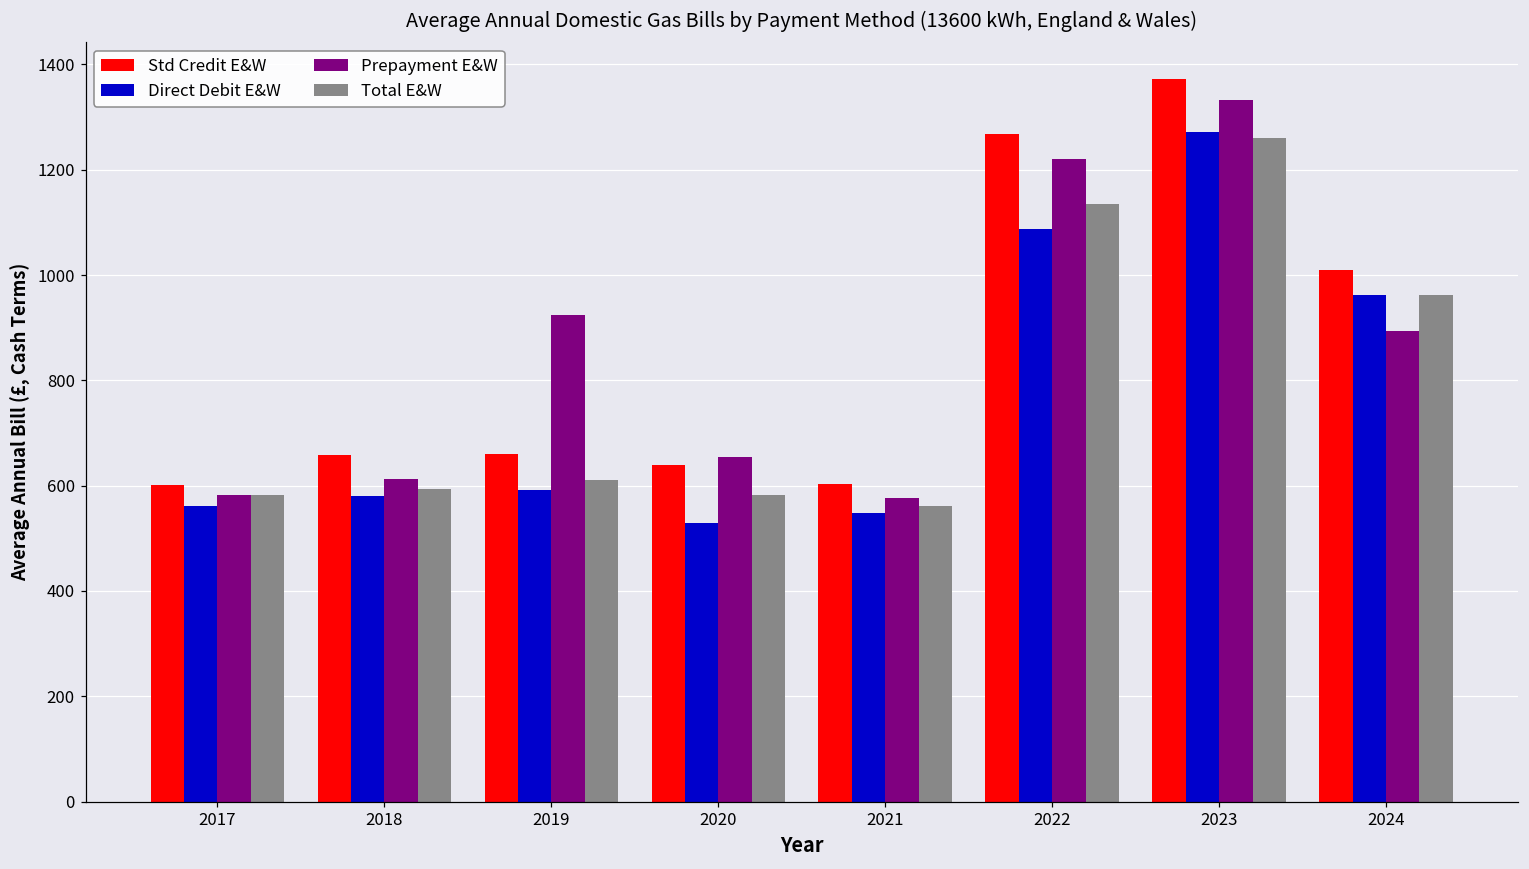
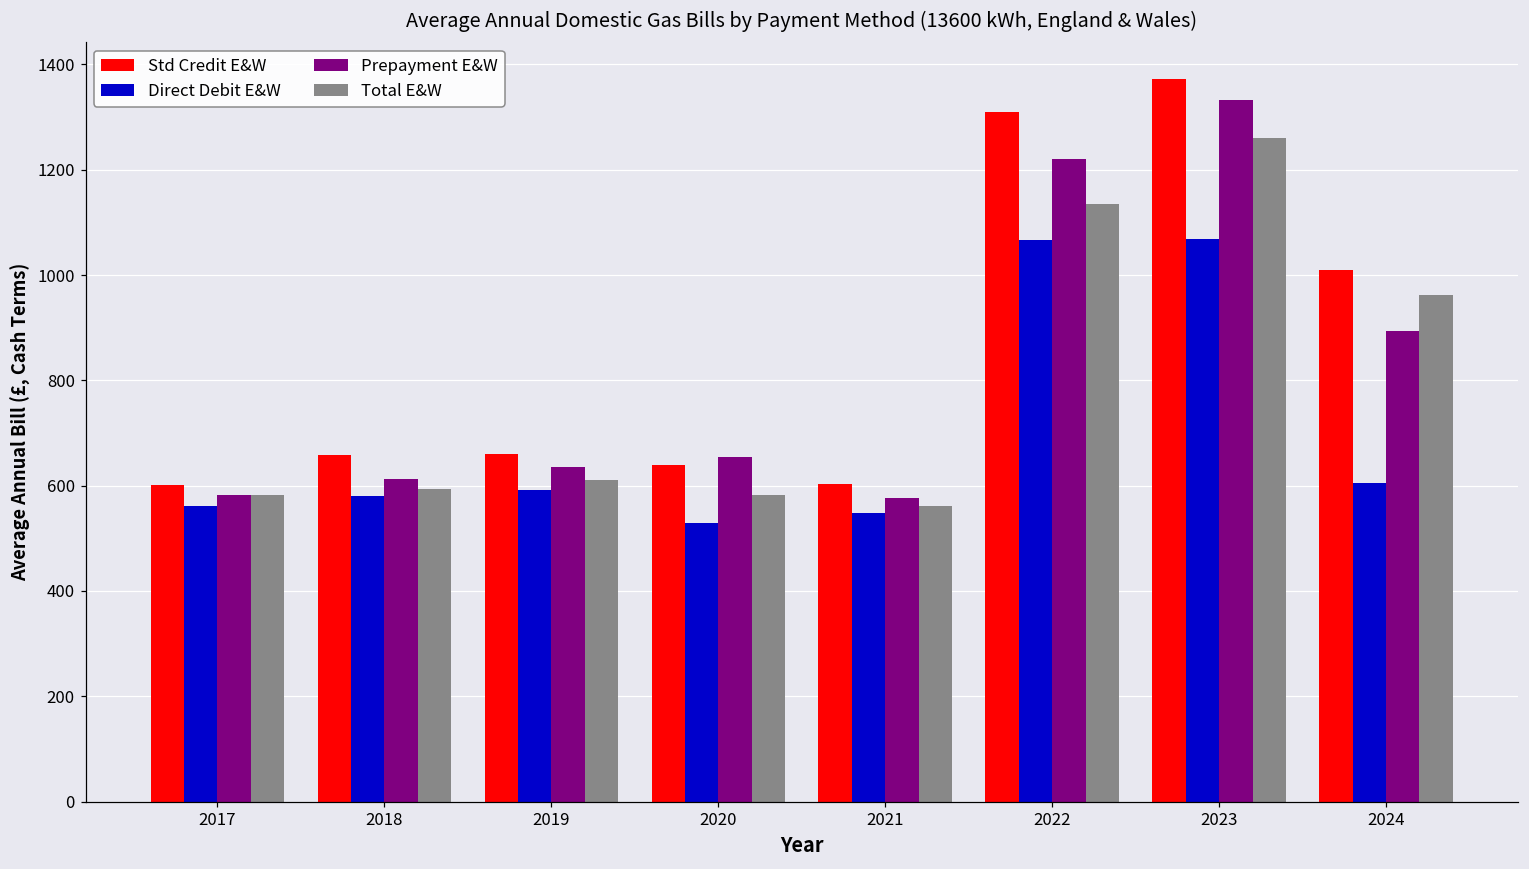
  {
    "Std Credit E&W": {
      "2017": 600,
      "2018": 660,
      "2019": 660,
      "2020": 640,
      "2021": 600,
-     "2022": 1270,
+     "2022": 1310,
      "2023": 1370,
      "2024": 1010
    },
    "Direct Debit E&W": {
      "2017": 560,
      "2018": 580,
      "2019": 590,
      "2020": 530,
      "2021": 550,
-     "2022": 1090,
-     "2023": 1270,
-     "2024": 960
+     "2022": 1070,
+     "2023": 1070,
+     "2024": 600
    },
    "Prepayment E&W": {
      "2017": 580,
      "2018": 610,
-     "2019": 920,
+     "2019": 640,
      "2020": 650,
      "2021": 580,
      "2022": 1220,
      "2023": 1330,
      "2024": 890
    },
    "Total E&W": {
      "2017": 580,
      "2018": 590,
      "2019": 610,
      "2020": 580,
      "2021": 560,
      "2022": 1140,
      "2023": 1260,
      "2024": 960
    }
  }
